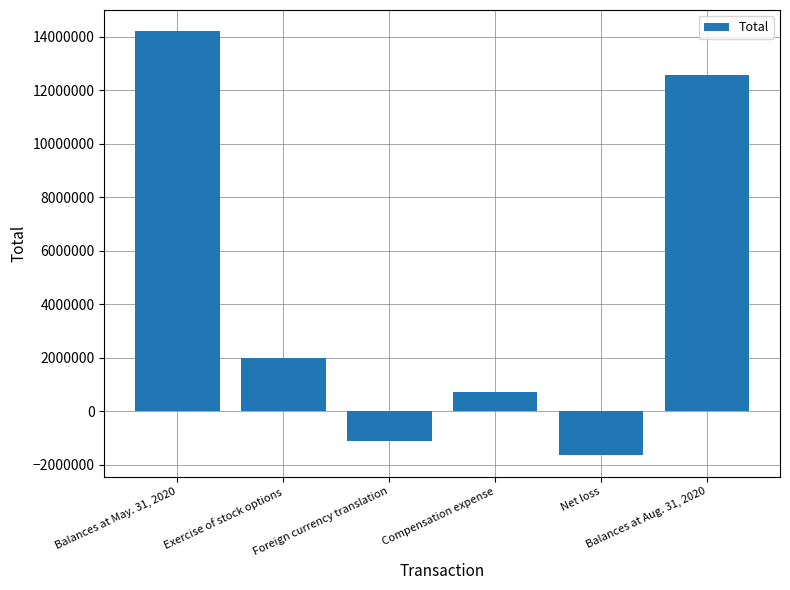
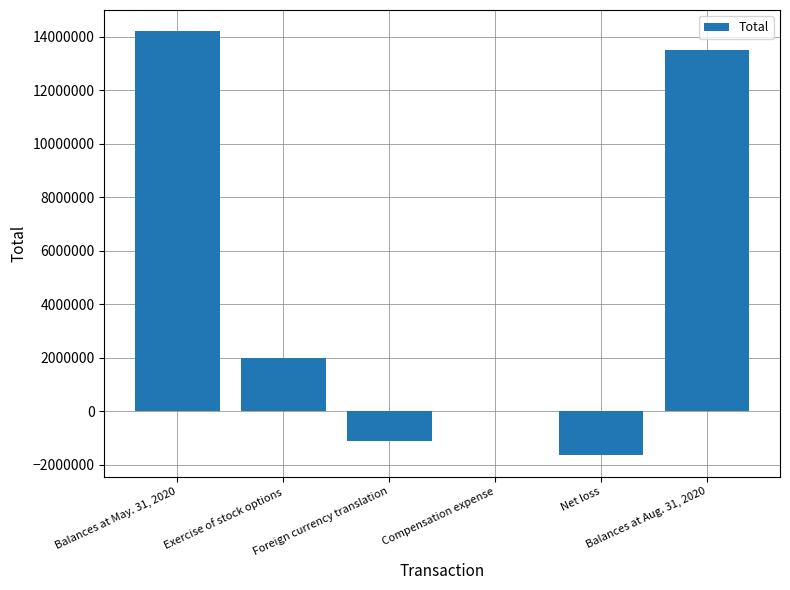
  {
    "Balances at May. 31, 2020": 14200000,
    "Exercise of stock options": 2000000,
    "Foreign currency translation": -1100000,
-   "Compensation expense": 700000,
+   "Compensation expense": 0,
    "Net loss": -1600000,
-   "Balances at Aug. 31, 2020": 12600000
+   "Balances at Aug. 31, 2020": 13500000
  }
